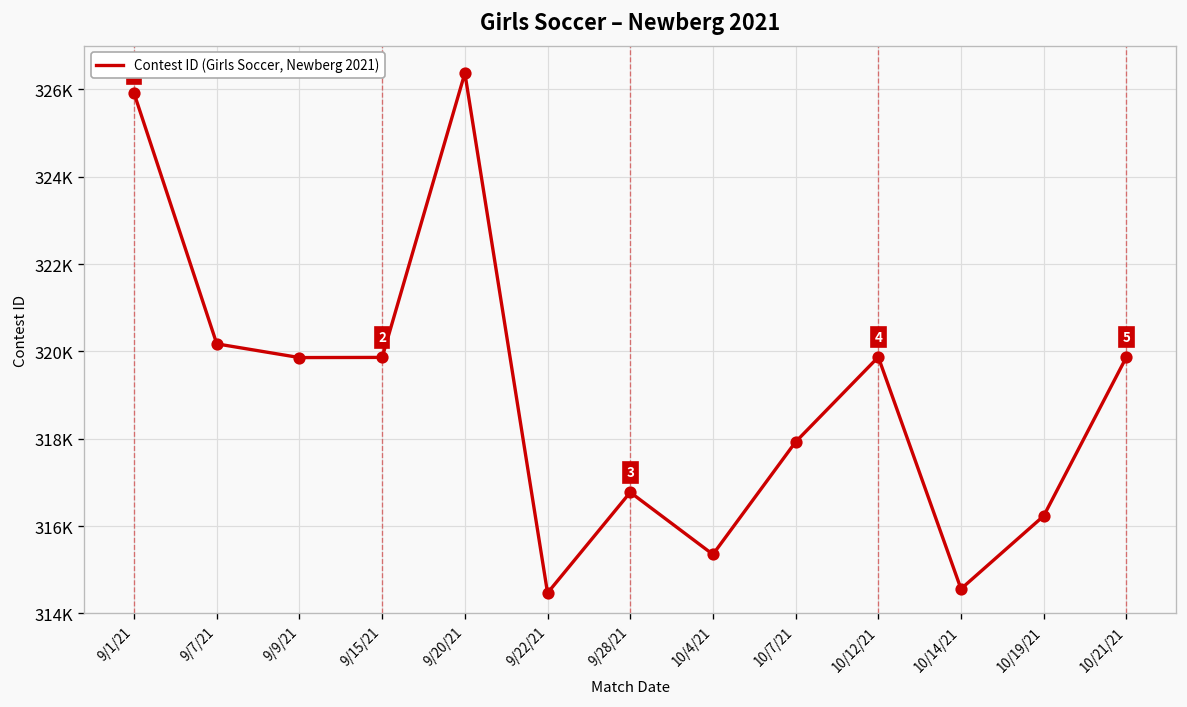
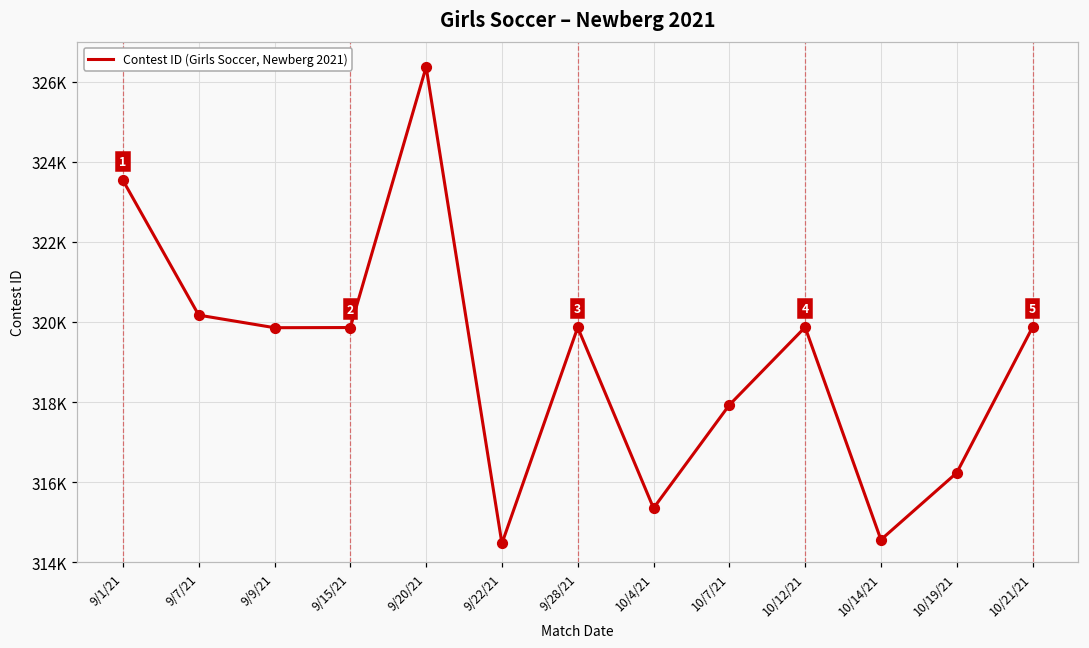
  {
-   "9/1/21": 325900,
+   "9/1/21": 323500,
    "9/7/21": 320200,
    "9/9/21": 319900,
    "9/20/21": 326400,
    "9/22/21": 314500,
-   "9/28/21": 316800,
+   "9/28/21": 319900,
    "10/4/21": 315300,
    "10/7/21": 317900,
    "10/14/21": 314600,
    "10/19/21": 316200
  }
